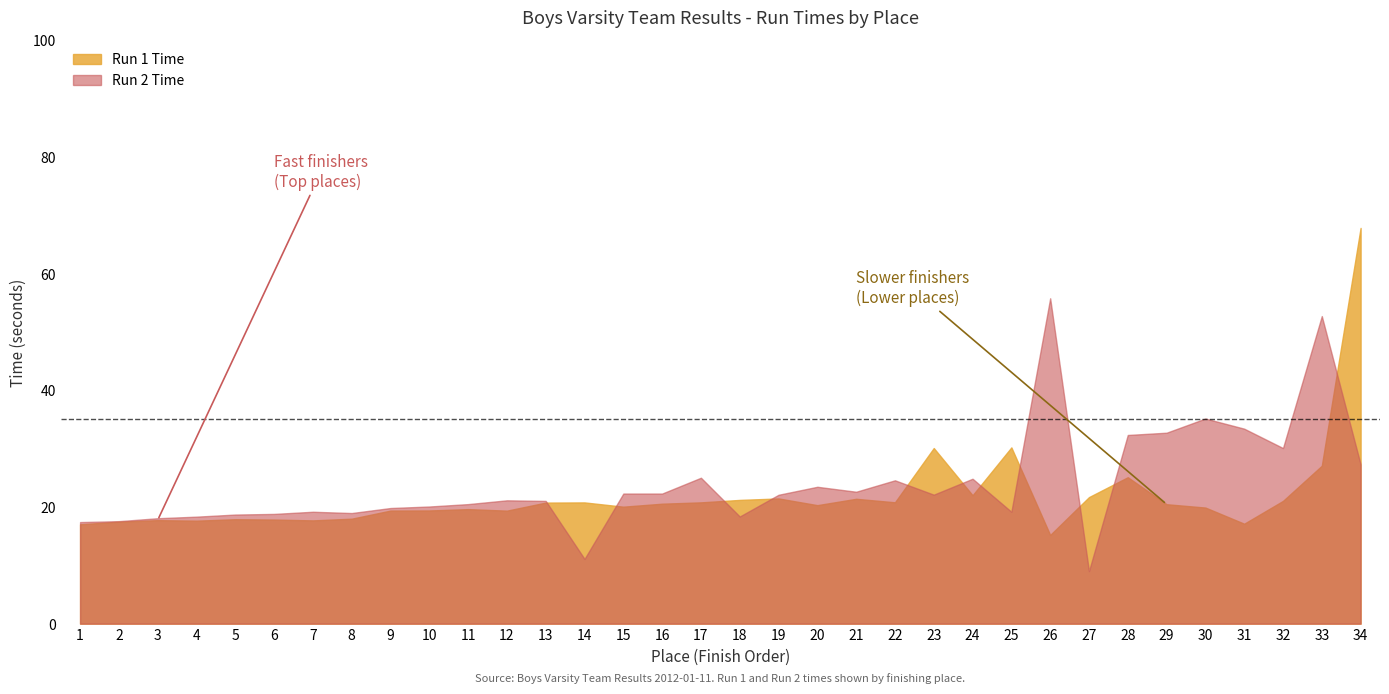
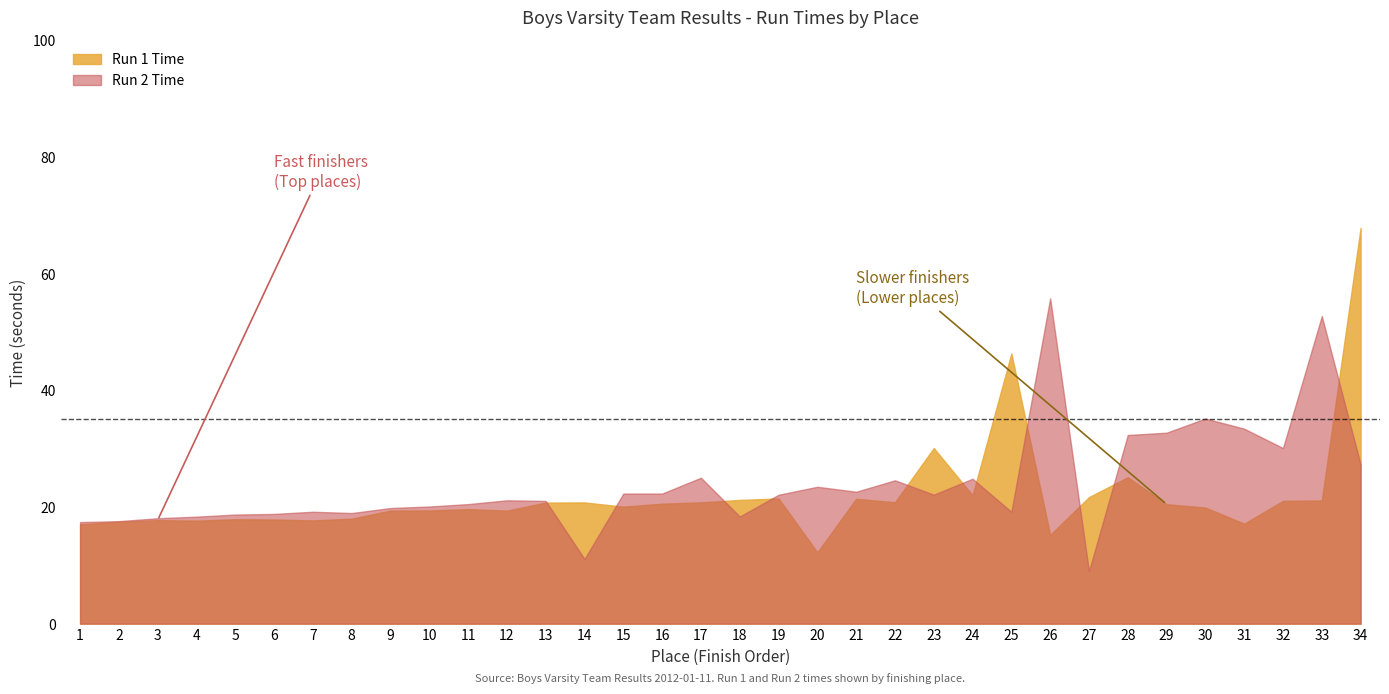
  {
    "Run 1 Time": {
      "4": 18,
      "5": 18,
      "6": 18,
      "7": 18,
      "8": 18,
      "10": 19,
      "11": 20,
      "12": 19,
      "14": 21,
      "15": 20,
      "16": 21,
      "17": 21,
      "18": 21,
      "19": 21,
-     "20": 20,
+     "20": 12,
      "21": 21,
      "22": 21,
      "23": 30,
      "24": 22,
-     "25": 30,
+     "25": 46,
      "26": 15,
      "27": 22,
      "28": 25,
      "29": 20,
      "30": 20,
      "31": 17,
      "32": 21,
-     "33": 27,
+     "33": 21,
      "34": 68
    },
    "Run 2 Time": {
      "4": 18,
      "5": 19,
      "6": 19,
      "7": 19,
      "8": 19,
      "10": 20,
      "11": 20,
      "12": 21,
      "14": 11,
      "15": 22,
      "16": 22,
      "17": 25,
      "18": 18,
      "19": 22,
      "20": 23,
      "21": 23,
      "22": 25,
      "23": 22,
      "24": 25,
      "25": 19,
      "26": 56,
      "27": 9,
      "28": 32,
      "29": 33,
      "30": 35,
      "31": 33,
      "32": 30,
      "33": 53,
      "34": 27
    }
  }
